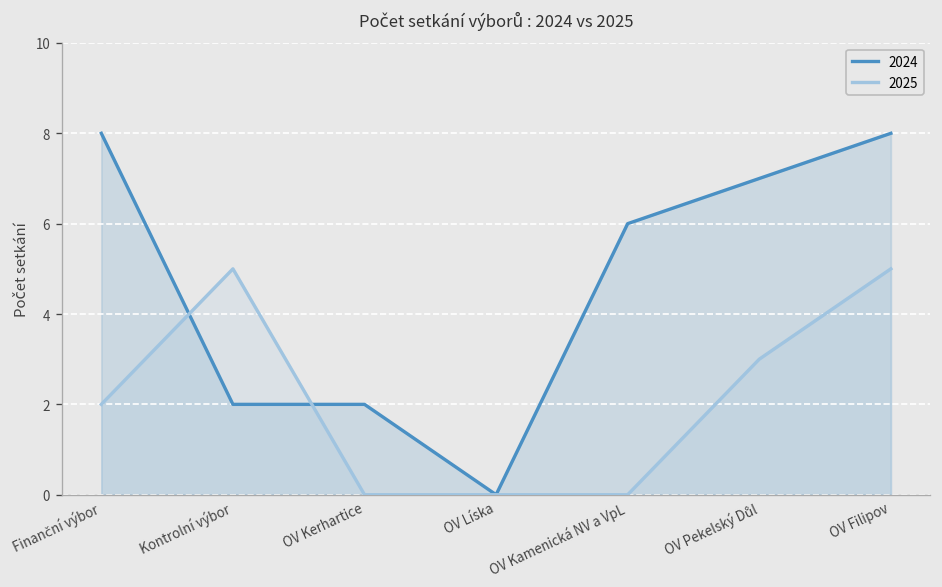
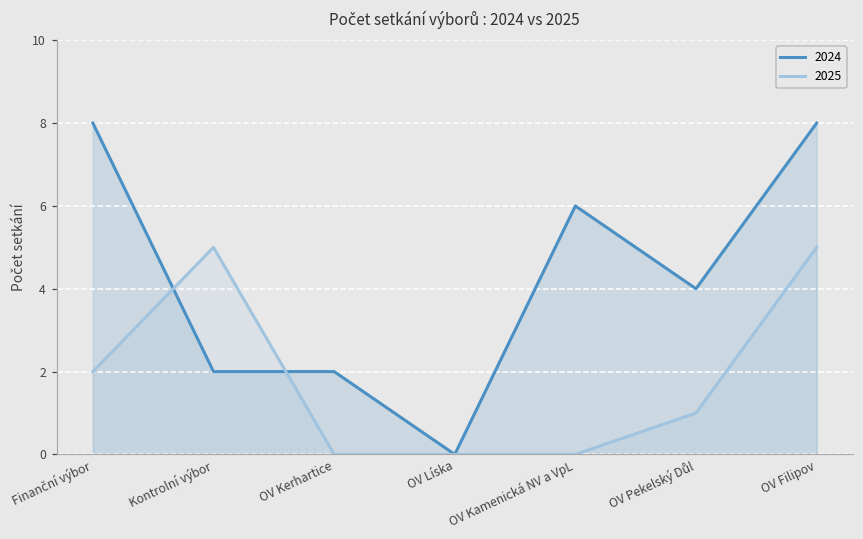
  {
    "2024": {
      "Finanční výbor": 8,
      "Kontrolní výbor": 2,
      "OV Kerhartice": 2,
      "OV Kamenická NV a VpL": 6,
-     "OV Pekelský Důl": 7,
+     "OV Pekelský Důl": 4,
      "OV Filipov": 8
    },
    "2025": {
      "Finanční výbor": 2,
      "Kontrolní výbor": 5,
      "OV Kerhartice": 0,
      "OV Kamenická NV a VpL": 0,
-     "OV Pekelský Důl": 3,
+     "OV Pekelský Důl": 1,
      "OV Filipov": 5
    }
  }
